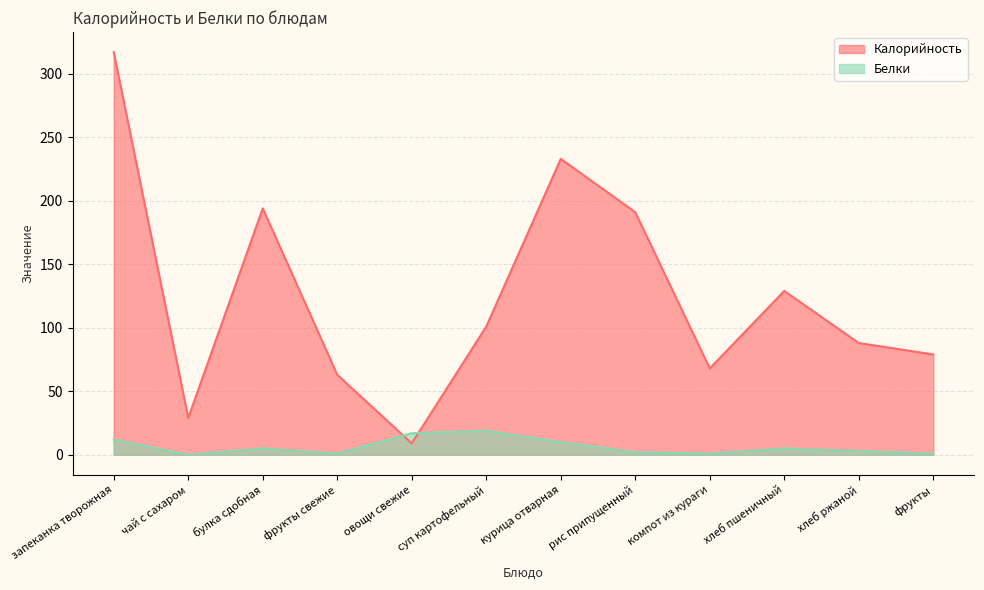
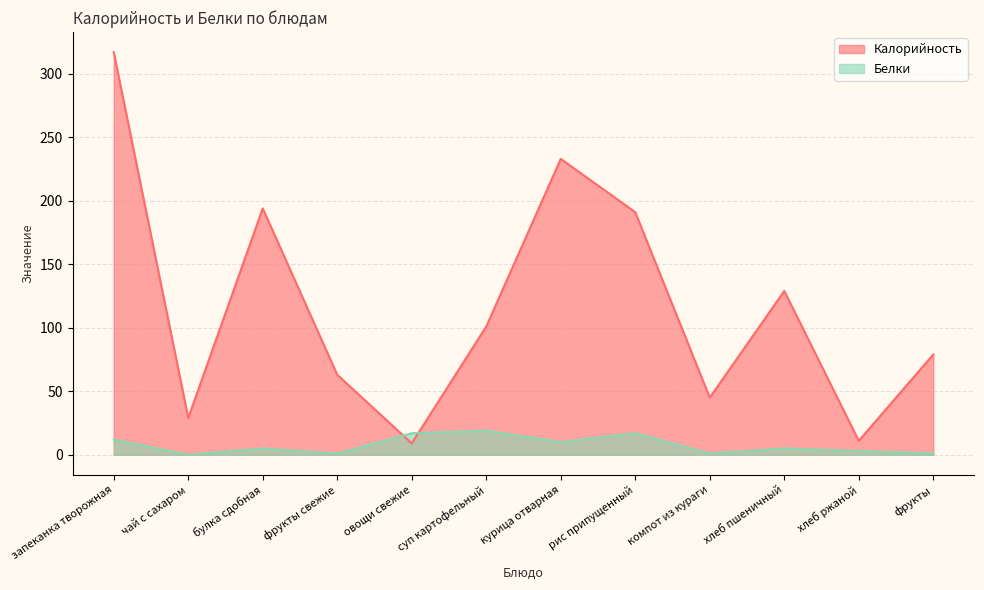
  {
    "Калорийность": {
      "запеканка творожная": 317,
      "чай с сахаром": 29,
      "булка сдобная": 194,
      "фрукты свежие": 63,
      "овощи свежие": 9,
      "суп картофельный": 101,
      "курица отварная": 233,
      "рис припущенный": 191,
-     "компот из кураги": 68,
+     "компот из кураги": 45,
      "хлеб пшеничный": 129,
-     "хлеб ржаной": 88,
+     "хлеб ржаной": 11,
      "фрукты": 79
    },
    "Белки": {
      "запеканка творожная": 12,
      "чай с сахаром": 0,
      "булка сдобная": 5,
      "фрукты свежие": 1,
      "овощи свежие": 17,
      "суп картофельный": 19,
      "курица отварная": 10,
-     "рис припущенный": 2,
+     "рис припущенный": 17,
      "компот из кураги": 1,
      "хлеб пшеничный": 5,
      "хлеб ржаной": 3,
      "фрукты": 1
    }
  }
